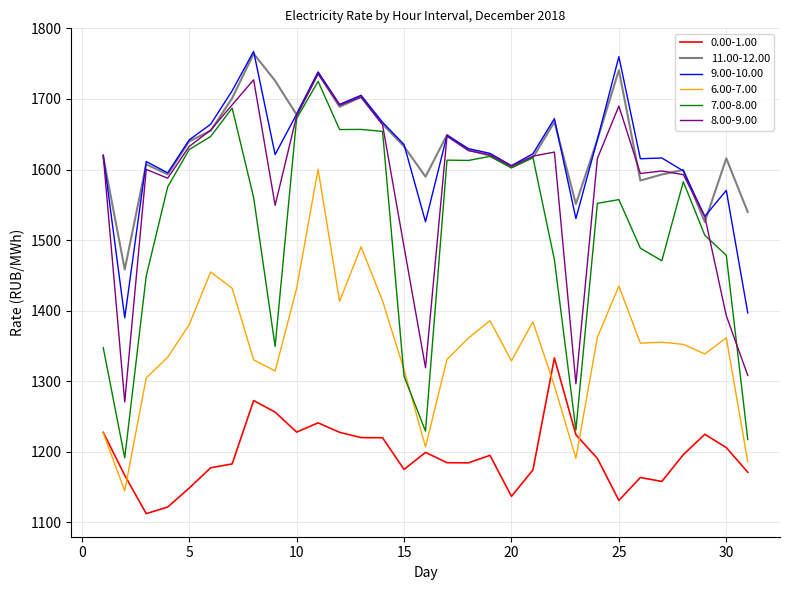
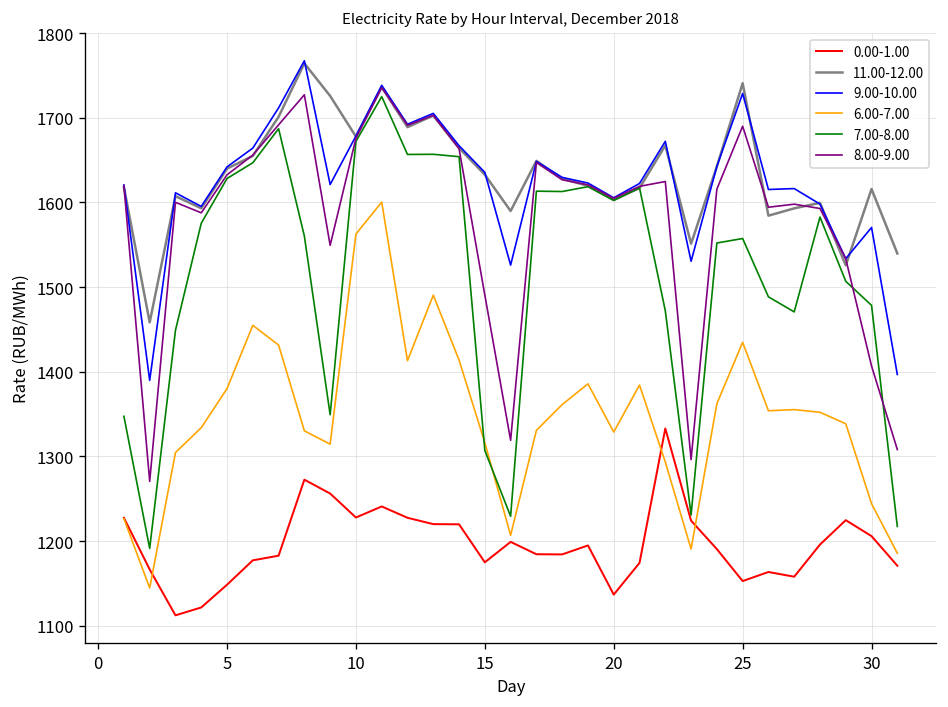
  {
    "0.00-1.00": {
      "5": 1150,
      "10": 1230,
      "15": 1180,
      "20": 1140,
-     "25": 1130,
+     "25": 1150,
      "30": 1210
    },
    "11.00-12.00": {
      "25": 1740,
      "30": 1620
    },
    "9.00-10.00": {
-     "25": 1760,
+     "25": 1730,
      "30": 1570
    },
    "6.00-7.00": {
      "5": 1380,
-     "10": 1430,
+     "10": 1560,
      "15": 1320,
      "20": 1330,
      "25": 1430,
-     "30": 1360
+     "30": 1240
    },
    "7.00-8.00": {
      "5": 1630,
      "10": 1670,
      "15": 1310,
      "25": 1560,
      "30": 1480
    },
    "8.00-9.00": {
      "5": 1630,
      "15": 1490,
      "25": 1690,
-     "30": 1390
+     "30": 1410
    }
  }
